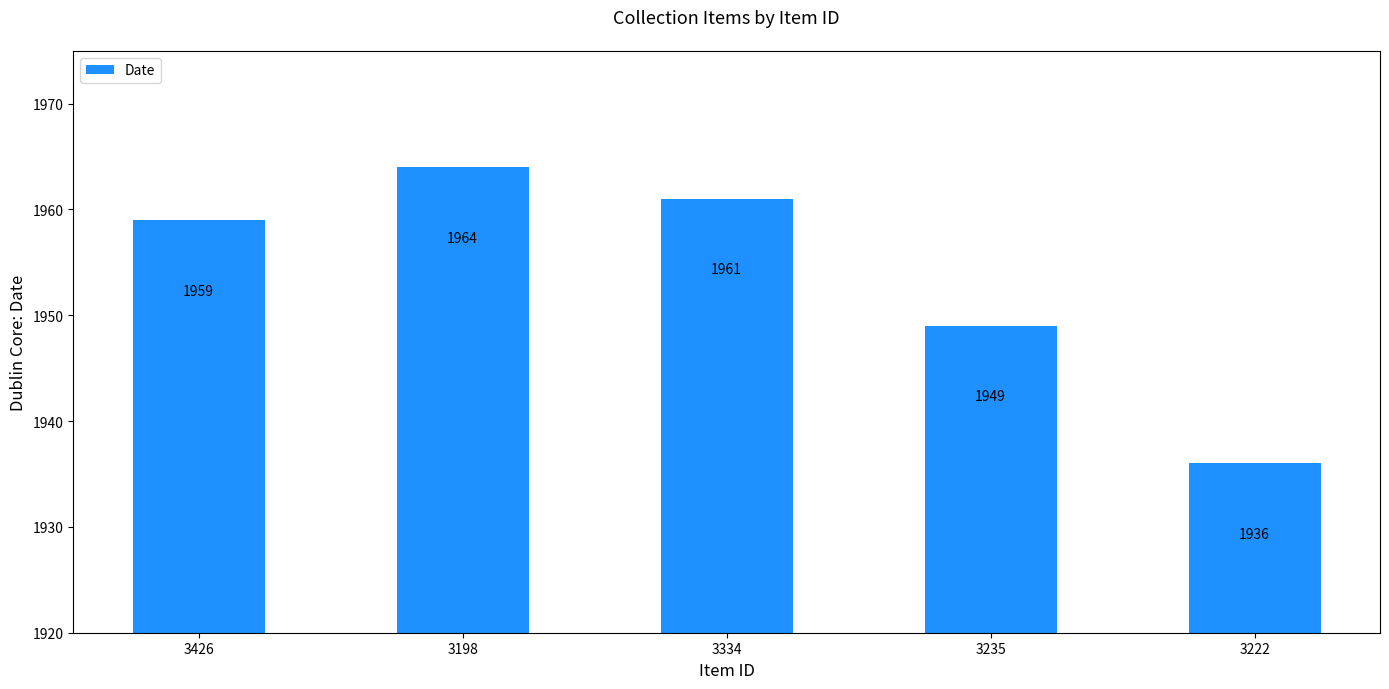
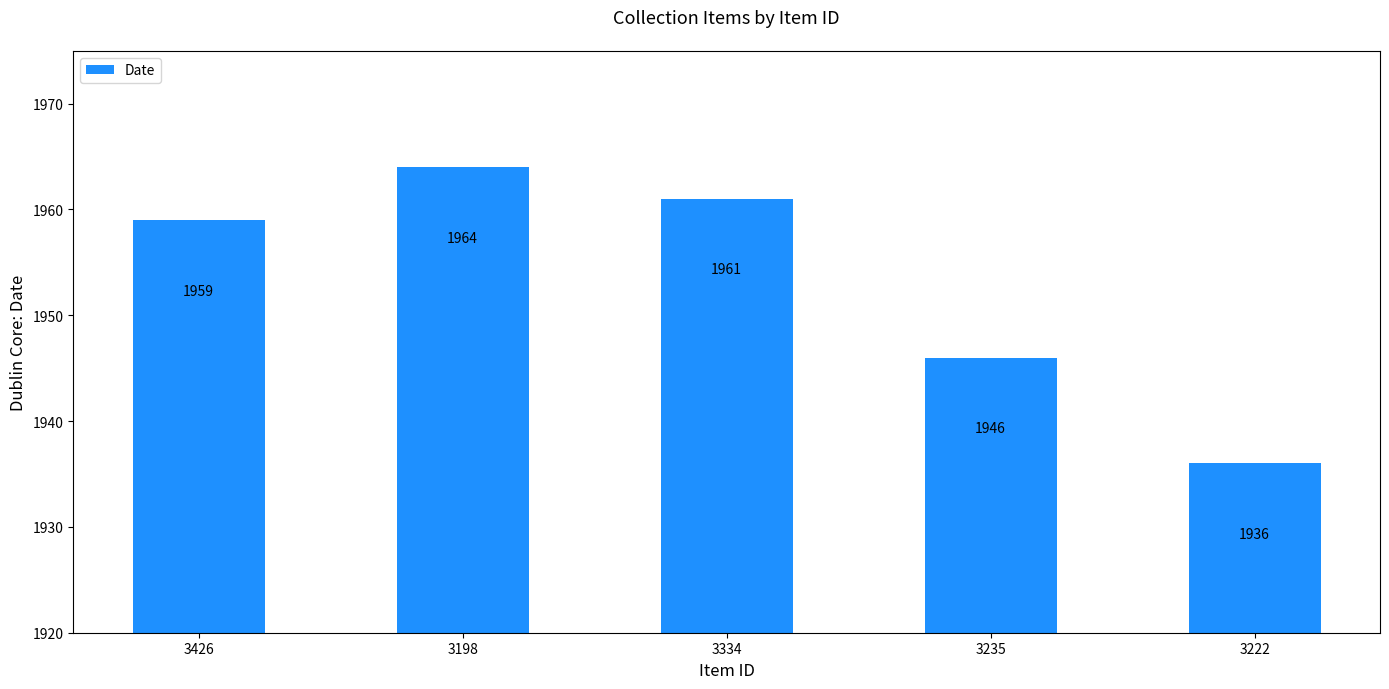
  {
    "3426": 1959,
    "3198": 1964,
    "3334": 1961,
-   "3235": 1949,
+   "3235": 1946,
    "3222": 1936
  }
